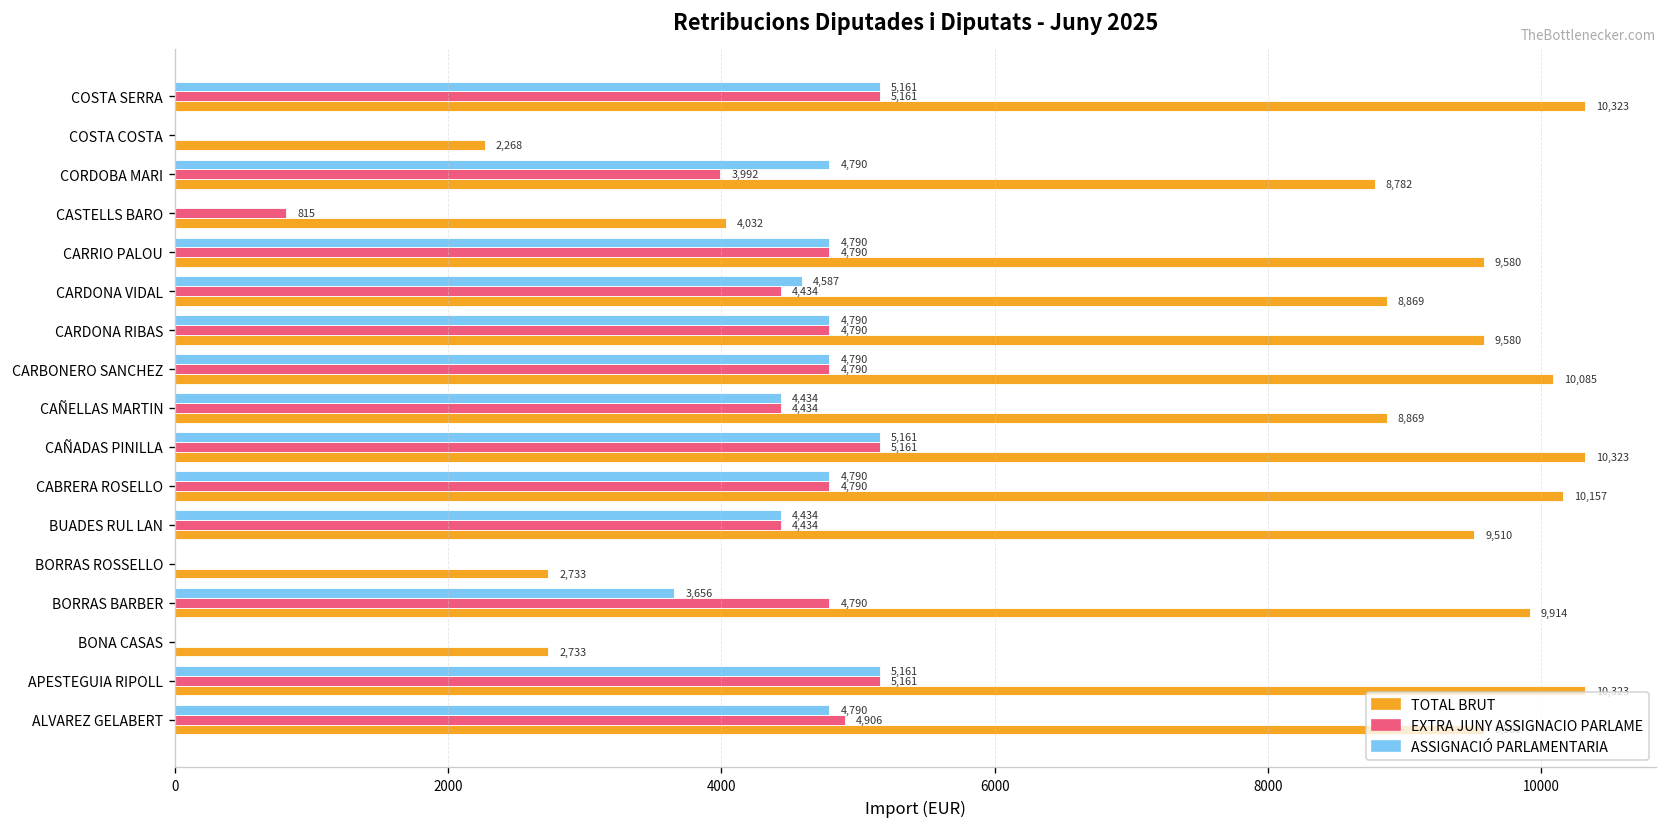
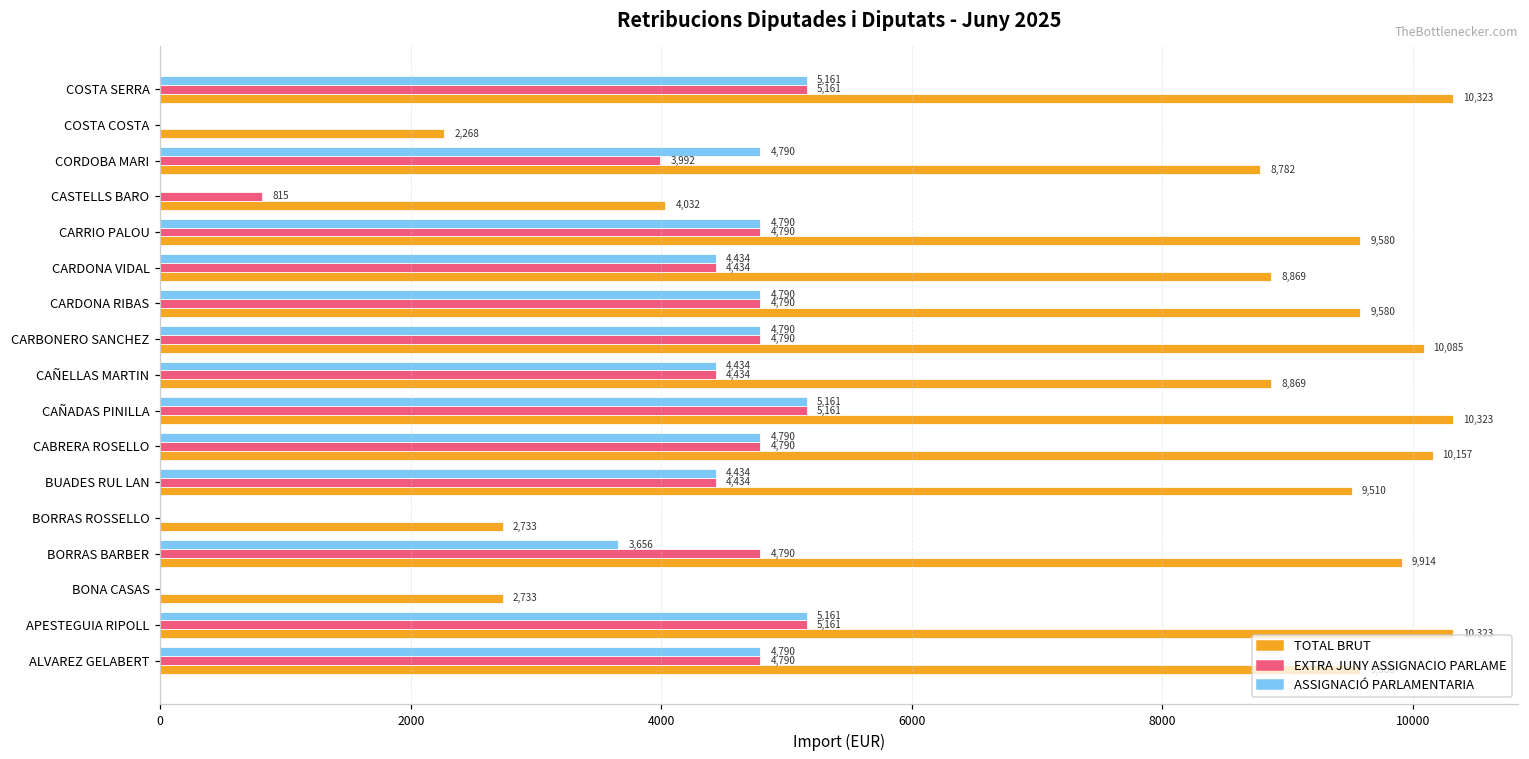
  {
    "TOTAL BRUT": {
      "COSTA SERRA": "10,323",
      "COSTA COSTA": "2,268",
      "CORDOBA MARI": "8,782",
      "CASTELLS BARO": "4,032",
      "CARRIO PALOU": "9,580",
      "CARDONA VIDAL": "8,869",
      "CARDONA RIBAS": "9,580",
      "CARBONERO SANCHEZ": "10,085",
      "CAÑELLAS MARTIN": "8,869",
      "CAÑADAS PINILLA": "10,323",
      "CABRERA ROSELLO": "10,157",
      "BUADES RUL LAN": "9,510",
      "BORRAS ROSSELLO": "2,733",
      "BORRAS BARBER": "9,914",
      "BONA CASAS": "2,733"
    },
    "EXTRA JUNY ASSIGNACIO PARLAME": {
      "COSTA SERRA": "5,161",
      "CORDOBA MARI": "3,992",
      "CASTELLS BARO": "815",
      "CARRIO PALOU": "4,790",
      "CARDONA VIDAL": "4,434",
      "CARDONA RIBAS": "4,790",
      "CARBONERO SANCHEZ": "4,790",
      "CAÑELLAS MARTIN": "4,434",
      "CAÑADAS PINILLA": "5,161",
      "CABRERA ROSELLO": "4,790",
      "BUADES RUL LAN": "4,434",
      "BORRAS BARBER": "4,790",
      "APESTEGUIA RIPOLL": "5,161",
-     "ALVAREZ GELABERT": "4,906"
+     "ALVAREZ GELABERT": "4,790"
    },
    "ASSIGNACIÓ PARLAMENTARIA": {
      "COSTA SERRA": "5,161",
      "CORDOBA MARI": "4,790",
      "CARRIO PALOU": "4,790",
-     "CARDONA VIDAL": "4,587",
+     "CARDONA VIDAL": "4,434",
      "CARDONA RIBAS": "4,790",
      "CARBONERO SANCHEZ": "4,790",
      "CAÑELLAS MARTIN": "4,434",
      "CAÑADAS PINILLA": "5,161",
      "CABRERA ROSELLO": "4,790",
      "BUADES RUL LAN": "4,434",
      "BORRAS BARBER": "3,656",
      "APESTEGUIA RIPOLL": "5,161",
      "ALVAREZ GELABERT": "4,790"
    }
  }
